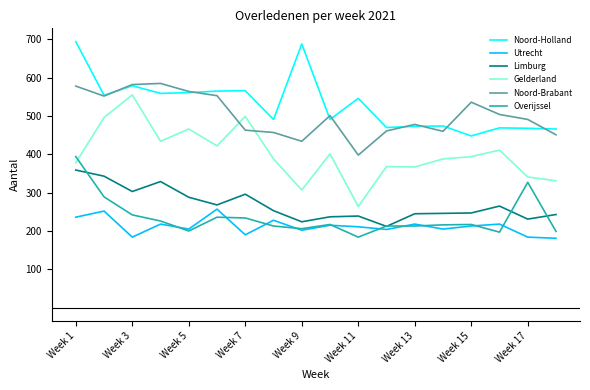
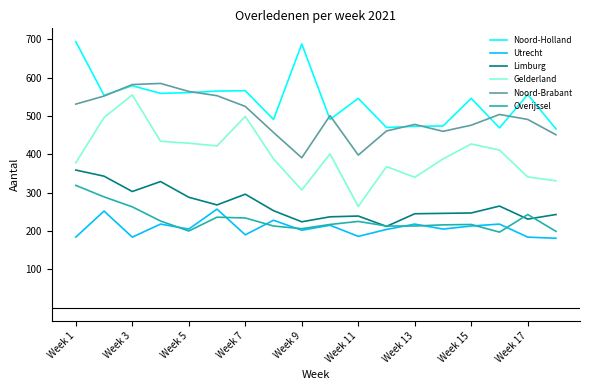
  {
    "Noord-Holland": {
      "Week 1": 690,
      "Week 7": 570,
      "Week 9": 690,
      "Week 11": 550,
-     "Week 15": 450,
-     "Week 17": 470
+     "Week 15": 550,
+     "Week 17": 560
    },
    "Utrecht": {
-     "Week 1": 240,
+     "Week 1": 180,
      "Week 3": 180,
      "Week 7": 190,
-     "Week 11": 210,
+     "Week 11": 190,
      "Week 17": 180
    },
    "Limburg": {
      "Week 1": 360,
      "Week 3": 300,
      "Week 5": 290,
      "Week 7": 300,
      "Week 9": 220,
      "Week 11": 240,
      "Week 13": 250,
      "Week 15": 250,
      "Week 17": 230
    },
    "Gelderland": {
      "Week 1": 380,
      "Week 3": 560,
-     "Week 5": 470,
+     "Week 5": 430,
      "Week 7": 500,
      "Week 9": 310,
      "Week 11": 260,
-     "Week 13": 370,
-     "Week 15": 390,
+     "Week 13": 340,
+     "Week 15": 430,
      "Week 17": 340
    },
    "Noord-Brabant": {
-     "Week 1": 580,
-     "Week 7": 460,
-     "Week 9": 430,
+     "Week 1": 530,
+     "Week 7": 530,
+     "Week 9": 390,
      "Week 11": 400,
-     "Week 15": 540,
+     "Week 15": 480,
      "Week 17": 490
    },
    "Overijssel": {
-     "Week 1": 390,
-     "Week 3": 240,
+     "Week 1": 320,
+     "Week 3": 260,
      "Week 7": 230,
-     "Week 11": 180,
-     "Week 17": 330
+     "Week 11": 230,
+     "Week 17": 240
    }
  }
